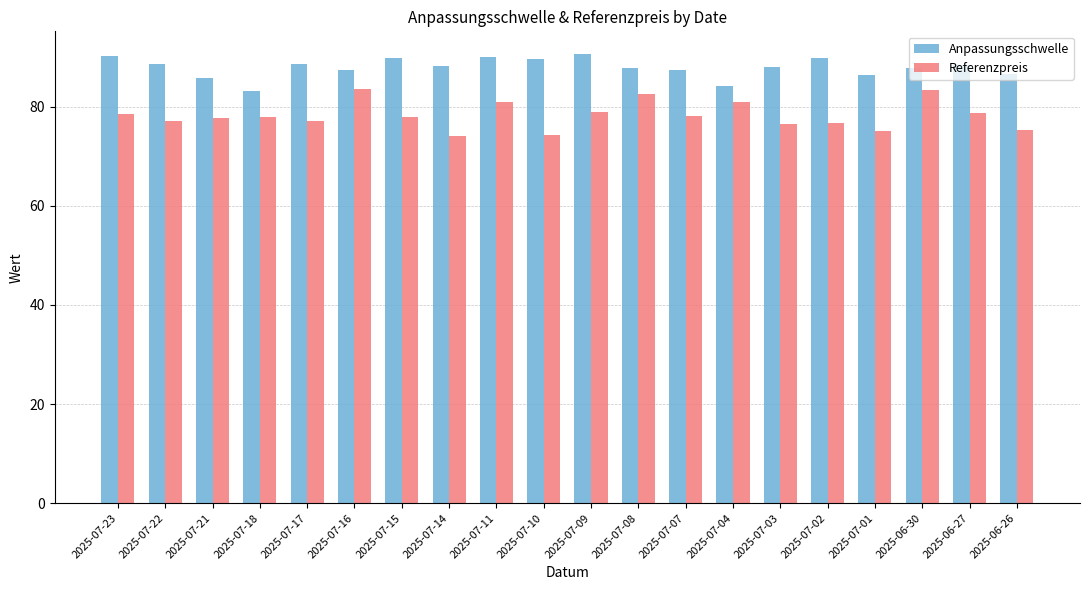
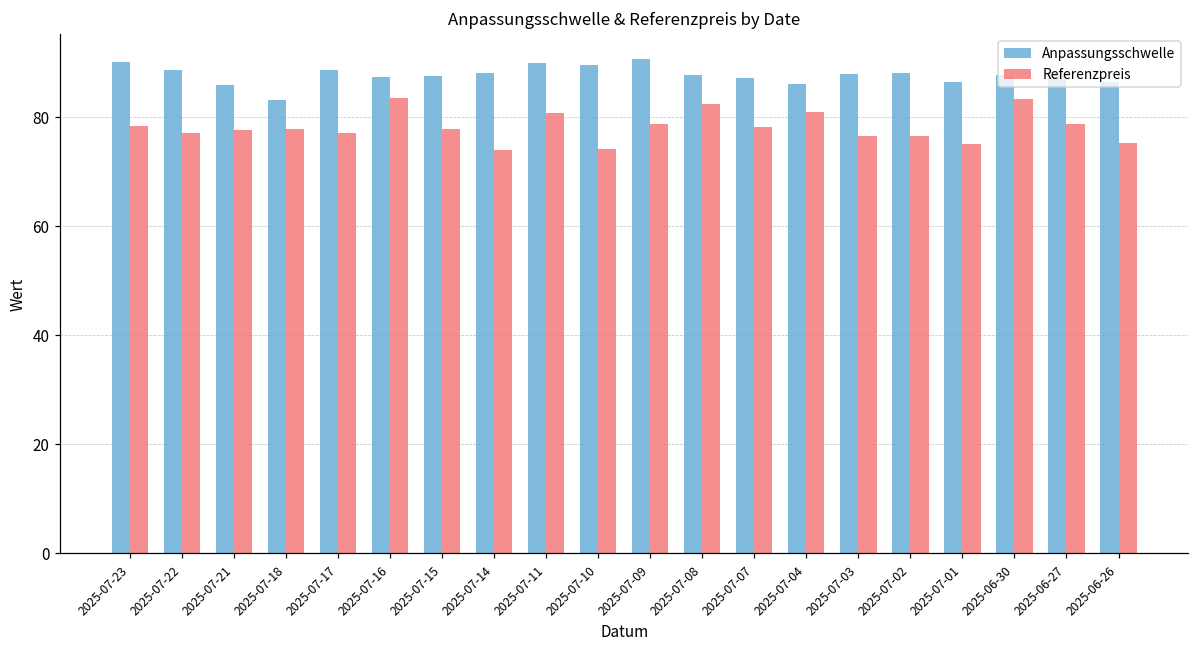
  {
    "Anpassungsschwelle": {
      "2025-07-23": 90,
      "2025-07-22": 89,
      "2025-07-21": 86,
      "2025-07-18": 83,
      "2025-07-17": 89,
      "2025-07-16": 87,
-     "2025-07-15": 90,
+     "2025-07-15": 88,
      "2025-07-14": 88,
      "2025-07-11": 90,
      "2025-07-10": 90,
      "2025-07-09": 91,
      "2025-07-08": 88,
      "2025-07-07": 87,
-     "2025-07-04": 84,
+     "2025-07-04": 86,
      "2025-07-03": 88,
-     "2025-07-02": 90,
+     "2025-07-02": 88,
      "2025-07-01": 86
    },
    "Referenzpreis": {
      "2025-07-23": 78,
      "2025-07-22": 77,
      "2025-07-21": 78,
      "2025-07-18": 78,
      "2025-07-17": 77,
      "2025-07-16": 84,
      "2025-07-15": 78,
      "2025-07-14": 74,
      "2025-07-11": 81,
      "2025-07-10": 74,
      "2025-07-09": 79,
      "2025-07-08": 83,
      "2025-07-07": 78,
      "2025-07-04": 81,
      "2025-07-03": 77,
      "2025-07-02": 77,
      "2025-07-01": 75,
      "2025-06-30": 83,
      "2025-06-27": 79,
      "2025-06-26": 75
    }
  }
